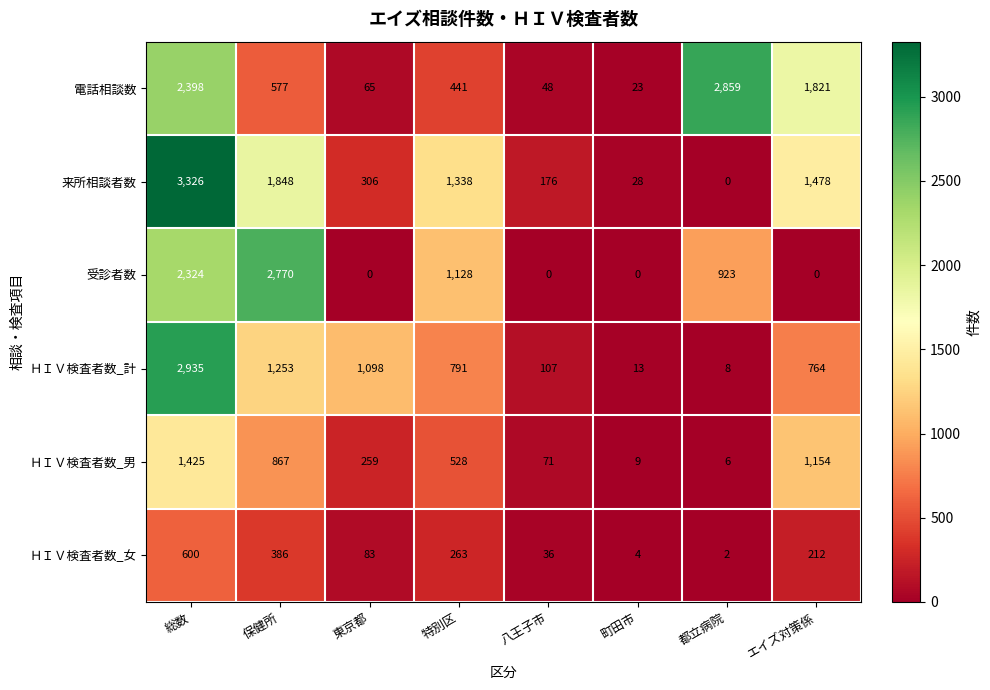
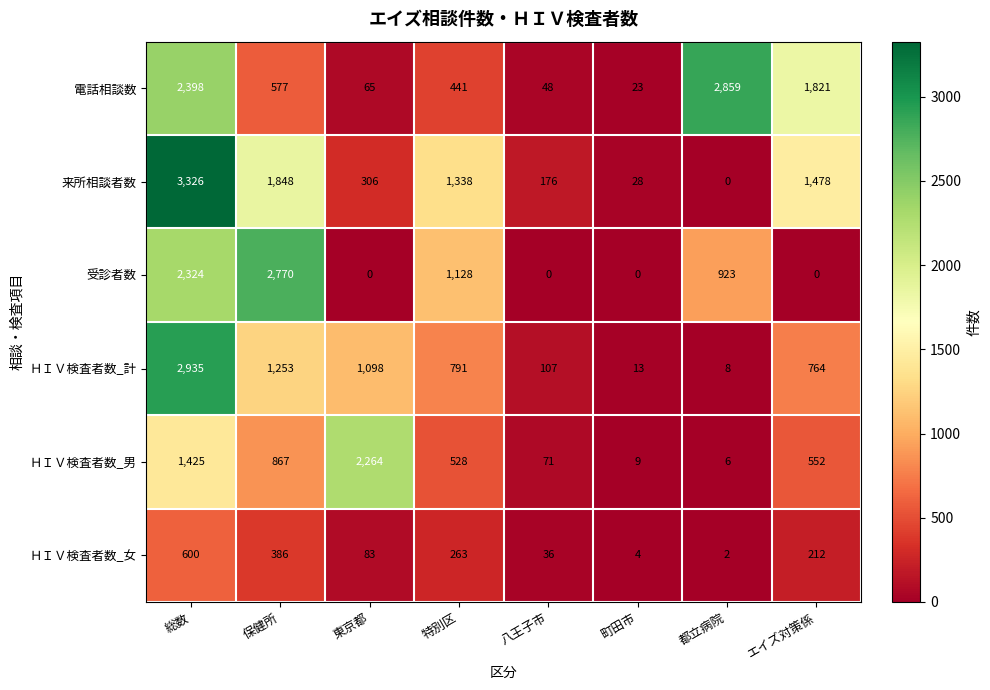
  {
    "電話相談数": {
      "総数": "2,398",
      "保健所": "577",
      "東京都": "65",
      "特別区": "441",
      "八王子市": "48",
      "町田市": "23",
      "都立病院": "2,859",
      "エイズ対策係": "1,821"
    },
    "来所相談者数": {
      "総数": "3,326",
      "保健所": "1,848",
      "東京都": "306",
      "特別区": "1,338",
      "八王子市": "176",
      "町田市": "28",
      "都立病院": "0",
      "エイズ対策係": "1,478"
    },
    "受診者数": {
      "総数": "2,324",
      "保健所": "2,770",
      "東京都": "0",
      "特別区": "1,128",
      "八王子市": "0",
      "町田市": "0",
      "都立病院": "923",
      "エイズ対策係": "0"
    },
    "ＨＩＶ検査者数_計": {
      "総数": "2,935",
      "保健所": "1,253",
      "東京都": "1,098",
      "特別区": "791",
      "八王子市": "107",
      "町田市": "13",
      "都立病院": "8",
      "エイズ対策係": "764"
    },
    "ＨＩＶ検査者数_男": {
      "総数": "1,425",
      "保健所": "867",
-     "東京都": "259",
+     "東京都": "2,264",
      "特別区": "528",
      "八王子市": "71",
      "町田市": "9",
      "都立病院": "6",
-     "エイズ対策係": "1,154"
+     "エイズ対策係": "552"
    },
    "ＨＩＶ検査者数_女": {
      "総数": "600",
      "保健所": "386",
      "東京都": "83",
      "特別区": "263",
      "八王子市": "36",
      "町田市": "4",
      "都立病院": "2",
      "エイズ対策係": "212"
    }
  }
